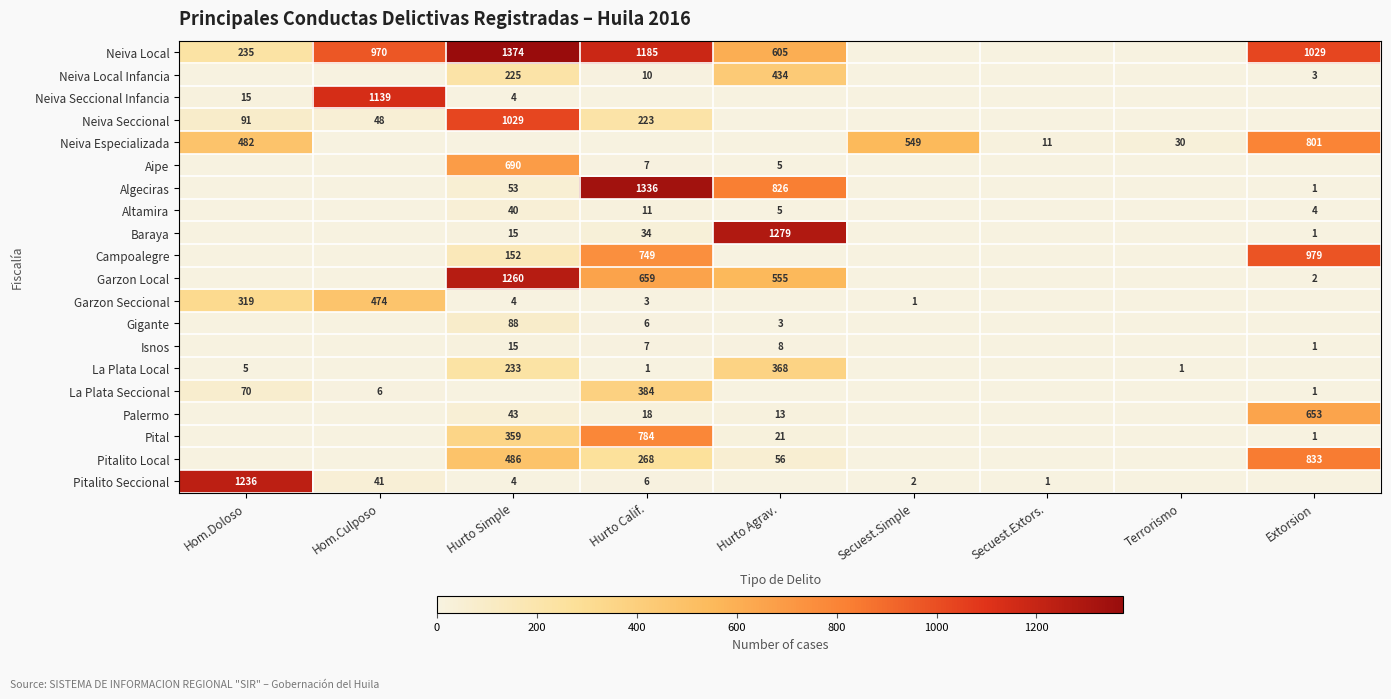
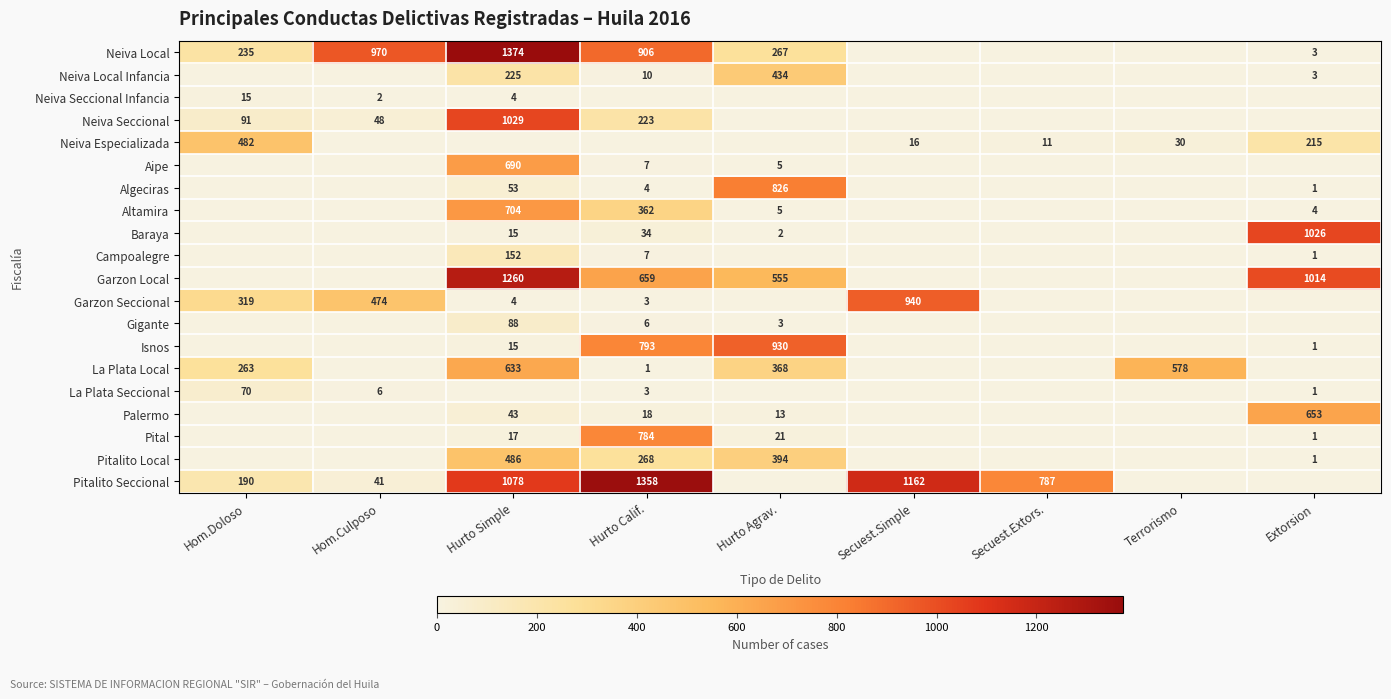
  {
    "Neiva Local": {
      "Hom.Doloso": 235,
      "Hom.Culposo": 970,
      "Hurto Simple": 1374,
-     "Hurto Calif.": 1185,
-     "Hurto Agrav.": 605,
-     "Extorsion": 1029
+     "Hurto Calif.": 906,
+     "Hurto Agrav.": 267,
+     "Extorsion": 3
    },
    "Neiva Local Infancia": {
      "Hurto Simple": 225,
      "Hurto Calif.": 10,
      "Hurto Agrav.": 434,
      "Extorsion": 3
    },
    "Neiva Seccional Infancia": {
      "Hom.Doloso": 15,
-     "Hom.Culposo": 1139,
+     "Hom.Culposo": 2,
      "Hurto Simple": 4
    },
    "Neiva Seccional": {
      "Hom.Doloso": 91,
      "Hom.Culposo": 48,
      "Hurto Simple": 1029,
      "Hurto Calif.": 223
    },
    "Neiva Especializada": {
      "Hom.Doloso": 482,
-     "Secuest.Simple": 549,
+     "Secuest.Simple": 16,
      "Secuest.Extors.": 11,
      "Terrorismo": 30,
-     "Extorsion": 801
+     "Extorsion": 215
    },
    "Aipe": {
      "Hurto Simple": 690,
      "Hurto Calif.": 7,
      "Hurto Agrav.": 5
    },
    "Algeciras": {
      "Hurto Simple": 53,
-     "Hurto Calif.": 1336,
+     "Hurto Calif.": 4,
      "Hurto Agrav.": 826,
      "Extorsion": 1
    },
    "Altamira": {
-     "Hurto Simple": 40,
-     "Hurto Calif.": 11,
+     "Hurto Simple": 704,
+     "Hurto Calif.": 362,
      "Hurto Agrav.": 5,
      "Extorsion": 4
    },
    "Baraya": {
      "Hurto Simple": 15,
      "Hurto Calif.": 34,
-     "Hurto Agrav.": 1279,
-     "Extorsion": 1
+     "Hurto Agrav.": 2,
+     "Extorsion": 1026
    },
    "Campoalegre": {
      "Hurto Simple": 152,
-     "Hurto Calif.": 749,
-     "Extorsion": 979
+     "Hurto Calif.": 7,
+     "Extorsion": 1
    },
    "Garzon Local": {
      "Hurto Simple": 1260,
      "Hurto Calif.": 659,
      "Hurto Agrav.": 555,
-     "Extorsion": 2
+     "Extorsion": 1014
    },
    "Garzon Seccional": {
      "Hom.Doloso": 319,
      "Hom.Culposo": 474,
      "Hurto Simple": 4,
      "Hurto Calif.": 3,
-     "Secuest.Simple": 1
+     "Secuest.Simple": 940
    },
    "Gigante": {
      "Hurto Simple": 88,
      "Hurto Calif.": 6,
      "Hurto Agrav.": 3
    },
    "Isnos": {
      "Hurto Simple": 15,
-     "Hurto Calif.": 7,
-     "Hurto Agrav.": 8,
+     "Hurto Calif.": 793,
+     "Hurto Agrav.": 930,
      "Extorsion": 1
    },
    "La Plata Local": {
-     "Hom.Doloso": 5,
-     "Hurto Simple": 233,
+     "Hom.Doloso": 263,
+     "Hurto Simple": 633,
      "Hurto Calif.": 1,
      "Hurto Agrav.": 368,
-     "Terrorismo": 1
+     "Terrorismo": 578
    },
    "La Plata Seccional": {
      "Hom.Doloso": 70,
      "Hom.Culposo": 6,
-     "Hurto Calif.": 384,
+     "Hurto Calif.": 3,
      "Extorsion": 1
    },
    "Palermo": {
      "Hurto Simple": 43,
      "Hurto Calif.": 18,
      "Hurto Agrav.": 13,
      "Extorsion": 653
    },
    "Pital": {
-     "Hurto Simple": 359,
+     "Hurto Simple": 17,
      "Hurto Calif.": 784,
      "Hurto Agrav.": 21,
      "Extorsion": 1
    },
    "Pitalito Local": {
      "Hurto Simple": 486,
      "Hurto Calif.": 268,
-     "Hurto Agrav.": 56,
-     "Extorsion": 833
+     "Hurto Agrav.": 394,
+     "Extorsion": 1
    },
    "Pitalito Seccional": {
-     "Hom.Doloso": 1236,
+     "Hom.Doloso": 190,
      "Hom.Culposo": 41,
-     "Hurto Simple": 4,
-     "Hurto Calif.": 6,
-     "Secuest.Simple": 2,
-     "Secuest.Extors.": 1
+     "Hurto Simple": 1078,
+     "Hurto Calif.": 1358,
+     "Secuest.Simple": 1162,
+     "Secuest.Extors.": 787
    }
  }
